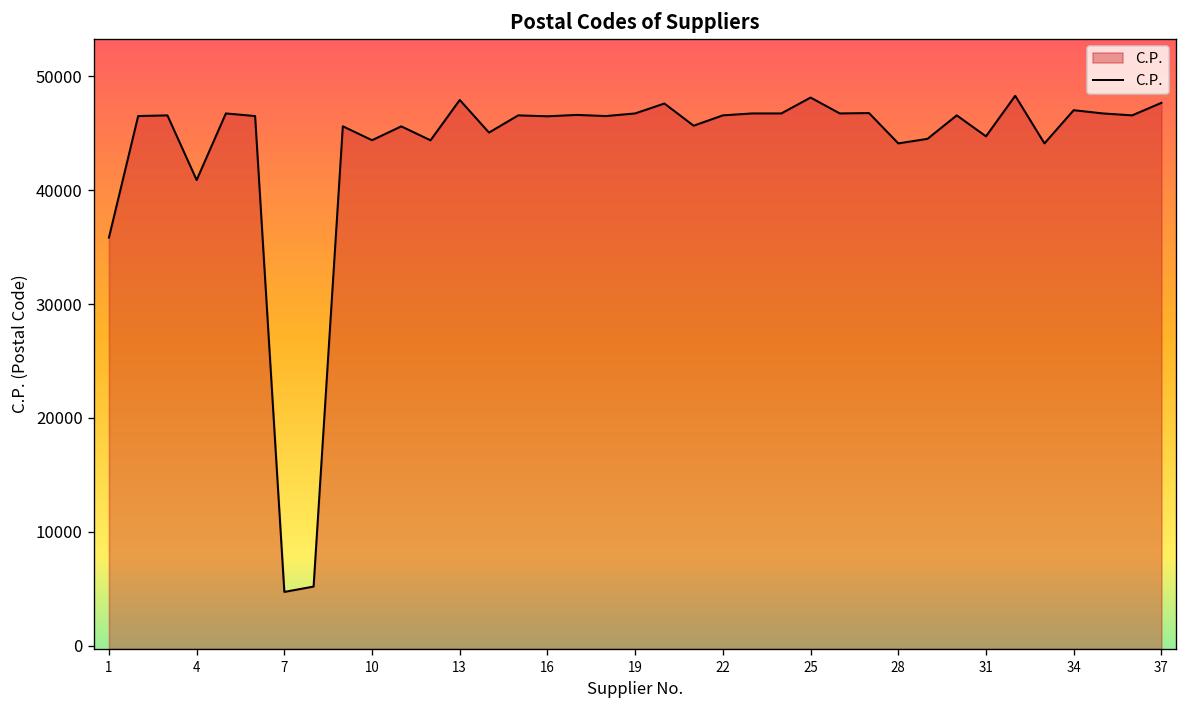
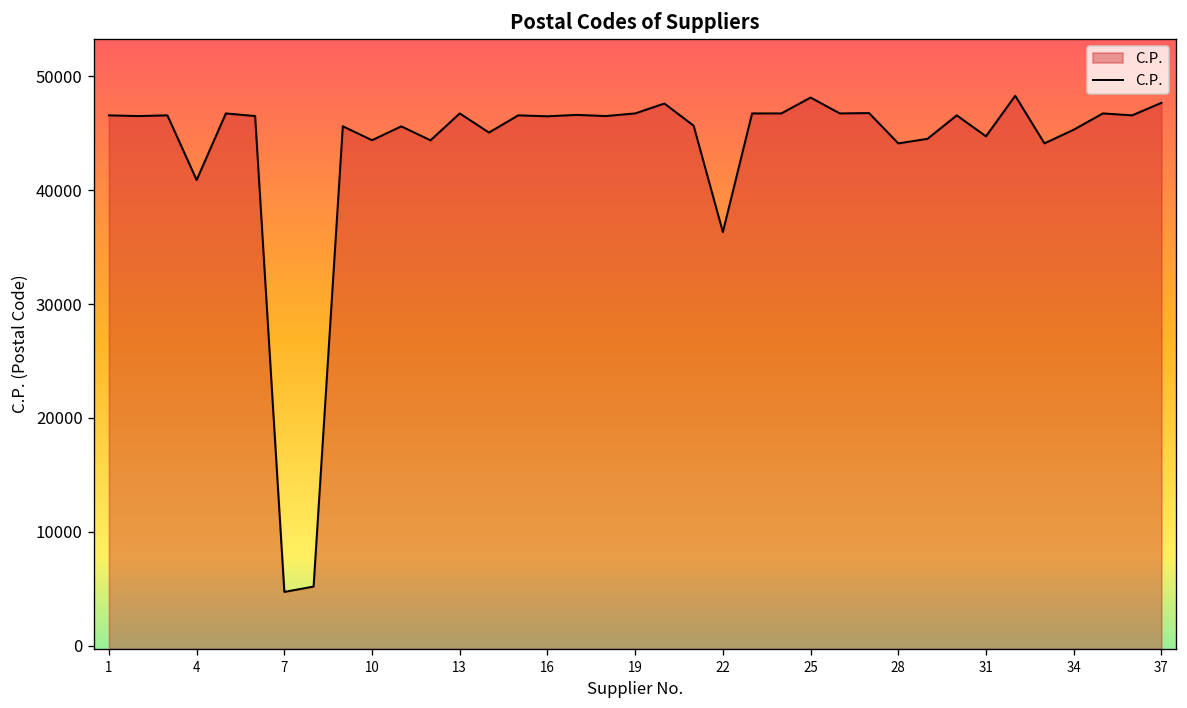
  {
-   "1": 36000,
+   "1": 47000,
    "4": 41000,
    "7": 5000,
    "10": 44000,
-   "13": 48000,
+   "13": 47000,
    "16": 46000,
    "19": 47000,
-   "22": 47000,
+   "22": 36000,
    "25": 48000,
    "28": 44000,
    "31": 45000,
-   "34": 47000,
+   "34": 45000,
    "37": 48000
  }
